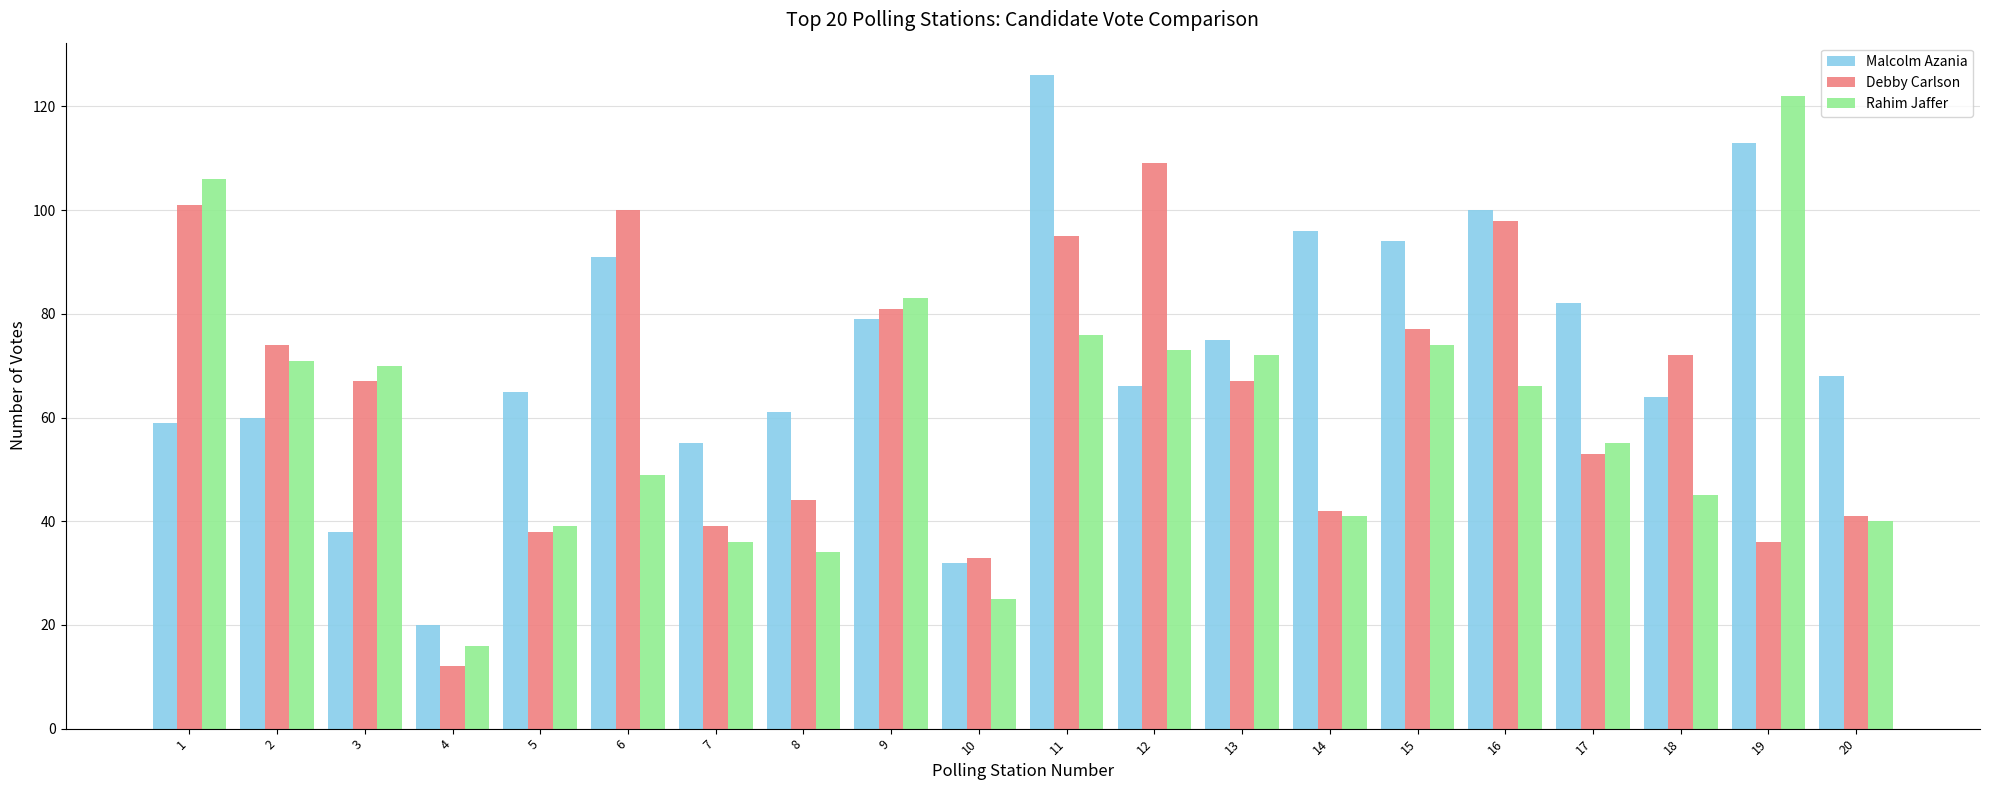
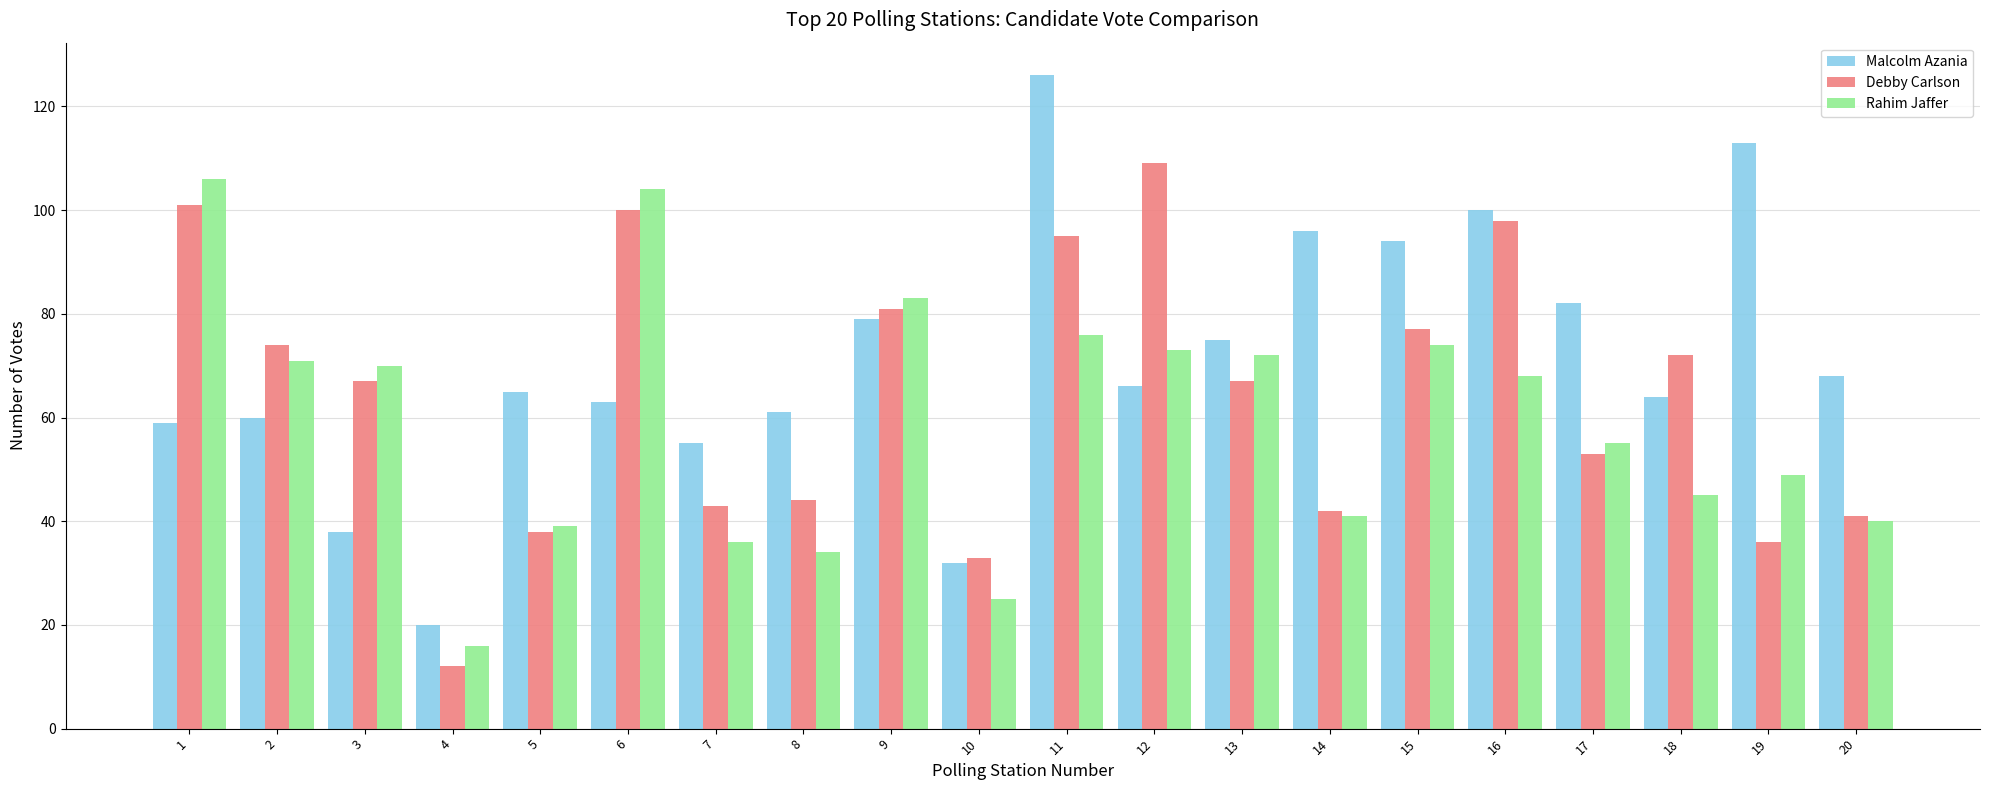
  {
    "Malcolm Azania": {
      "1": 59,
      "2": 60,
      "3": 38,
      "4": 20,
      "5": 65,
-     "6": 91,
+     "6": 63,
      "7": 55,
      "8": 61,
      "9": 79,
      "10": 32,
      "11": 126,
      "12": 66,
      "13": 75,
      "14": 96,
      "15": 94,
      "16": 100,
      "17": 82,
      "18": 64,
      "19": 113,
      "20": 68
    },
    "Debby Carlson": {
      "1": 101,
      "2": 74,
      "3": 67,
      "4": 12,
      "5": 38,
      "6": 100,
-     "7": 39,
+     "7": 43,
      "8": 44,
      "9": 81,
      "10": 33,
      "11": 95,
      "12": 109,
      "13": 67,
      "14": 42,
      "15": 77,
      "16": 98,
      "17": 53,
      "18": 72,
      "19": 36,
      "20": 41
    },
    "Rahim Jaffer": {
      "1": 106,
      "2": 71,
      "3": 70,
      "4": 16,
      "5": 39,
-     "6": 49,
+     "6": 104,
      "7": 36,
      "8": 34,
      "9": 83,
      "10": 25,
      "11": 76,
      "12": 73,
      "13": 72,
      "14": 41,
      "15": 74,
-     "16": 66,
+     "16": 68,
      "17": 55,
      "18": 45,
-     "19": 122,
+     "19": 49,
      "20": 40
    }
  }
